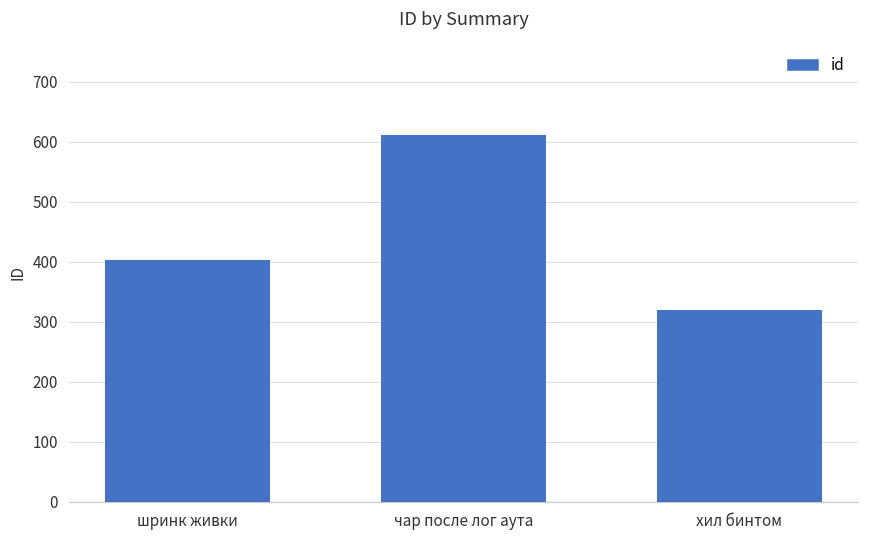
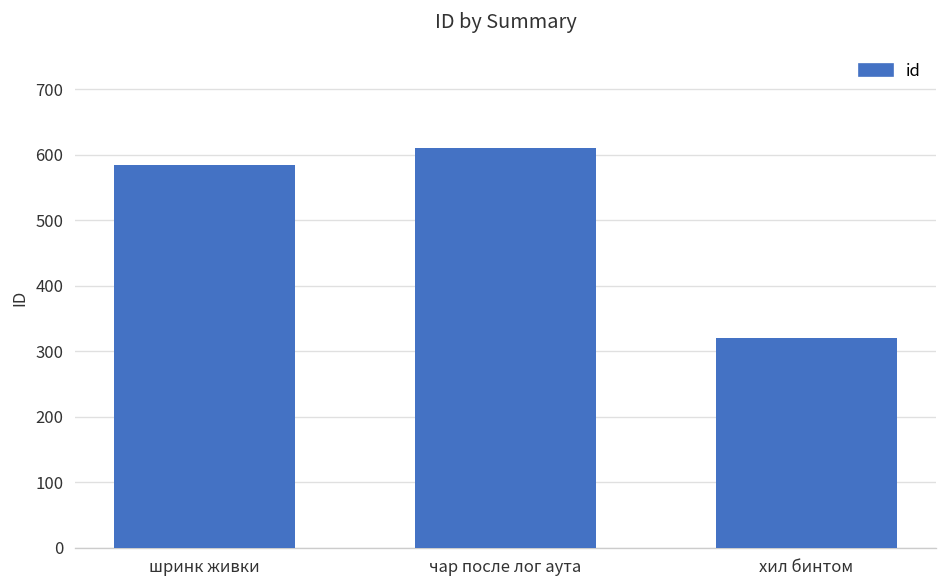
  {
-   "шринк живки": 400,
+   "шринк живки": 590,
    "чар после лог аута": 610,
    "хил бинтом": 320
  }
